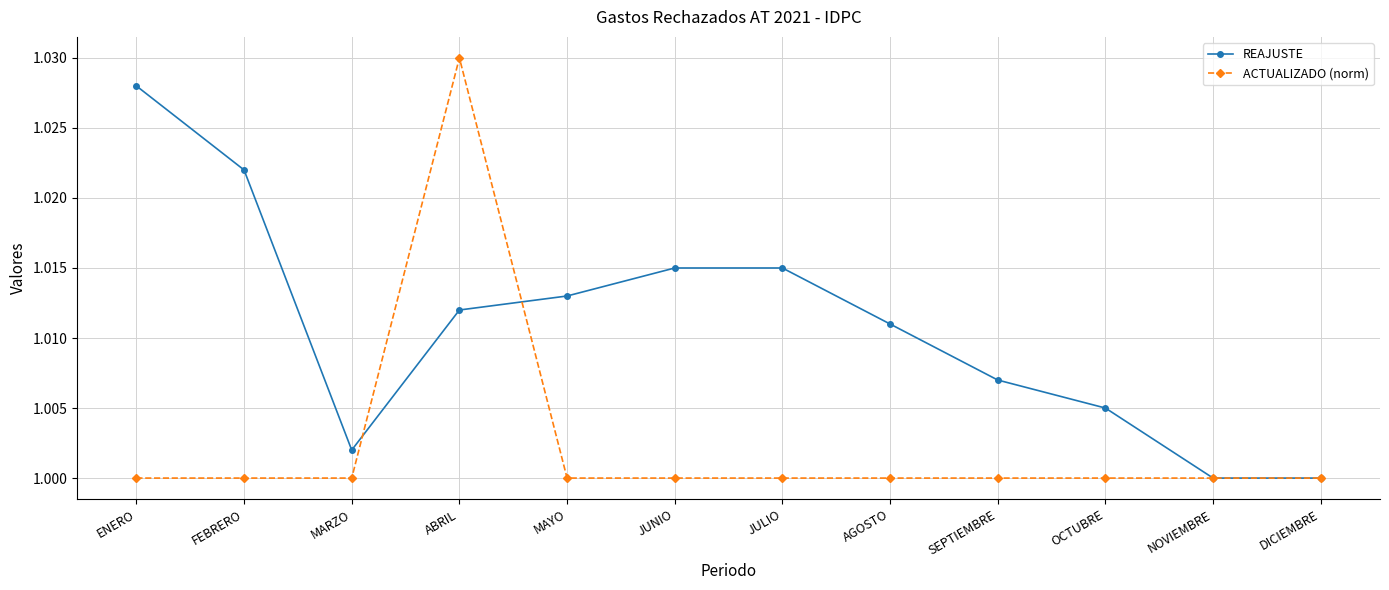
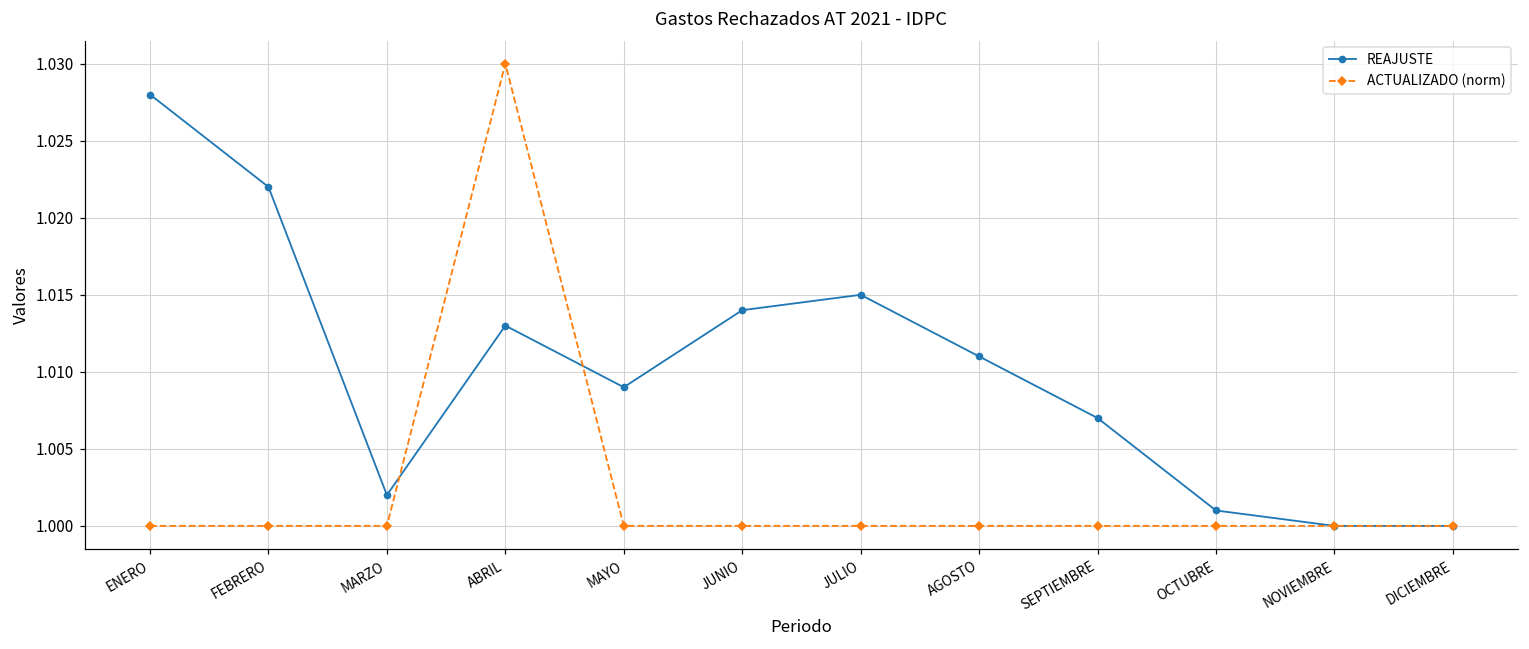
  {
    "REAJUSTE": {
      "ENERO": 1.028,
      "FEBRERO": 1.022,
      "MARZO": 1.002,
-     "ABRIL": 1.012,
-     "MAYO": 1.013,
-     "JUNIO": 1.015,
+     "ABRIL": 1.013,
+     "MAYO": 1.009,
+     "JUNIO": 1.014,
      "JULIO": 1.015,
      "AGOSTO": 1.011,
      "SEPTIEMBRE": 1.007,
-     "OCTUBRE": 1.005
+     "OCTUBRE": 1.001
    },
    "ACTUALIZADO (norm)": {
      "ENERO": 1.000,
      "FEBRERO": 1.000,
      "MARZO": 1.000,
      "ABRIL": 1.030,
      "MAYO": 1.000,
      "JUNIO": 1.000,
      "JULIO": 1.000,
      "AGOSTO": 1.000,
      "SEPTIEMBRE": 1.000,
      "OCTUBRE": 1.000
    }
  }
